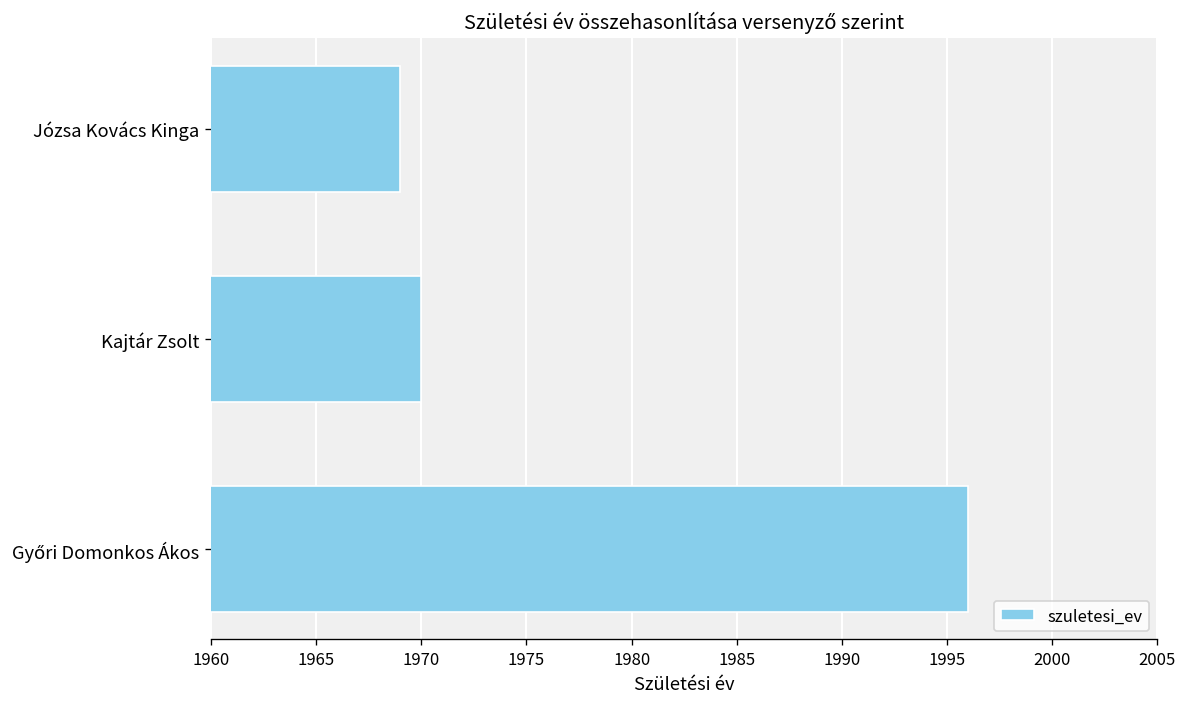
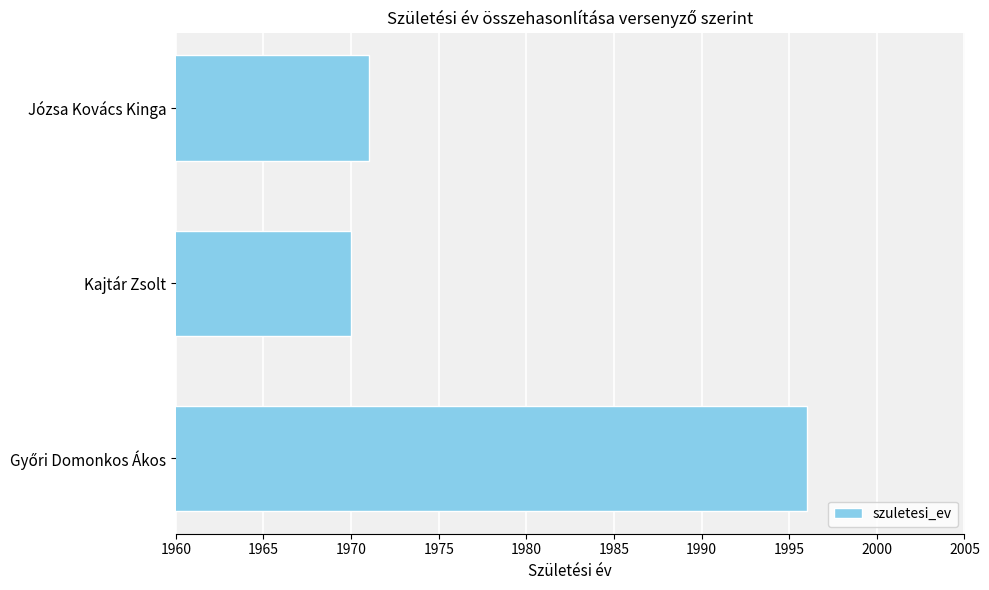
  {
-   "Józsa Kovács Kinga": 1969,
+   "Józsa Kovács Kinga": 1971,
    "Kajtár Zsolt": 1970,
    "Győri Domonkos Ákos": 1996
  }
